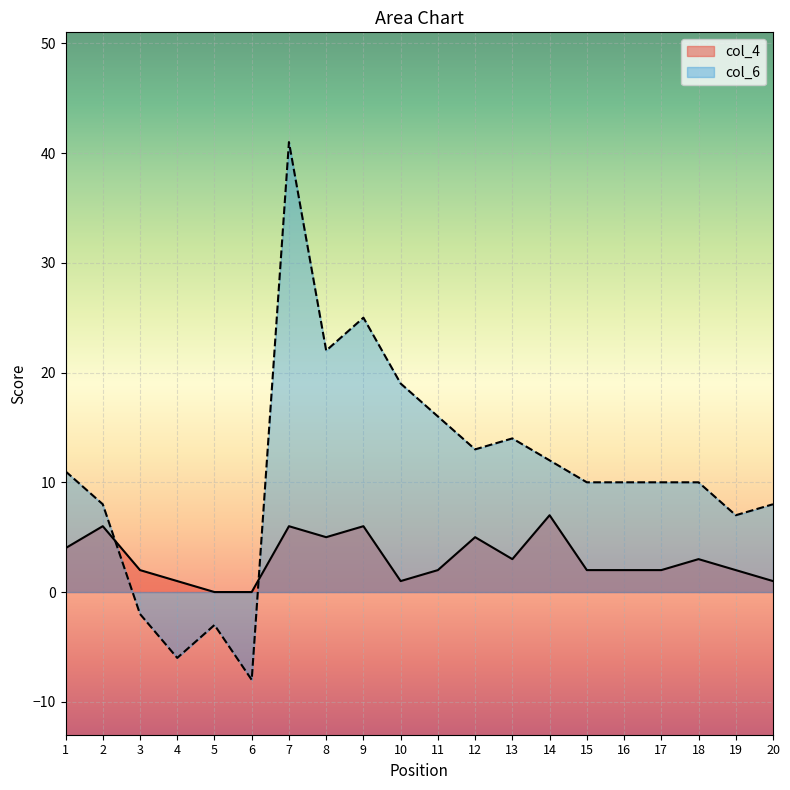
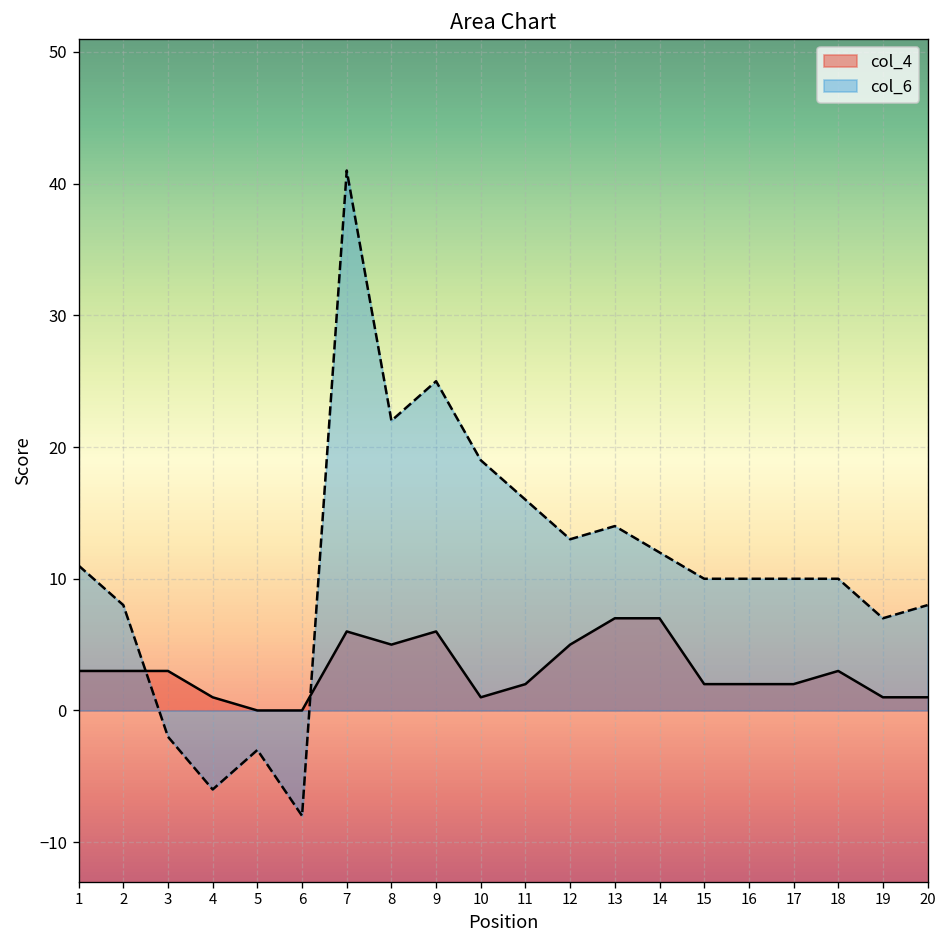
  {
    "col_4": {
-     "1": 4,
-     "2": 6,
-     "3": 2,
+     "1": 3,
+     "2": 3,
+     "3": 3,
      "4": 1,
      "7": 6,
      "8": 5,
      "9": 6,
      "10": 1,
      "11": 2,
      "12": 5,
-     "13": 3,
+     "13": 7,
      "14": 7,
      "15": 2,
      "16": 2,
      "17": 2,
      "18": 3,
-     "19": 2,
+     "19": 1,
      "20": 1
    }
  }
